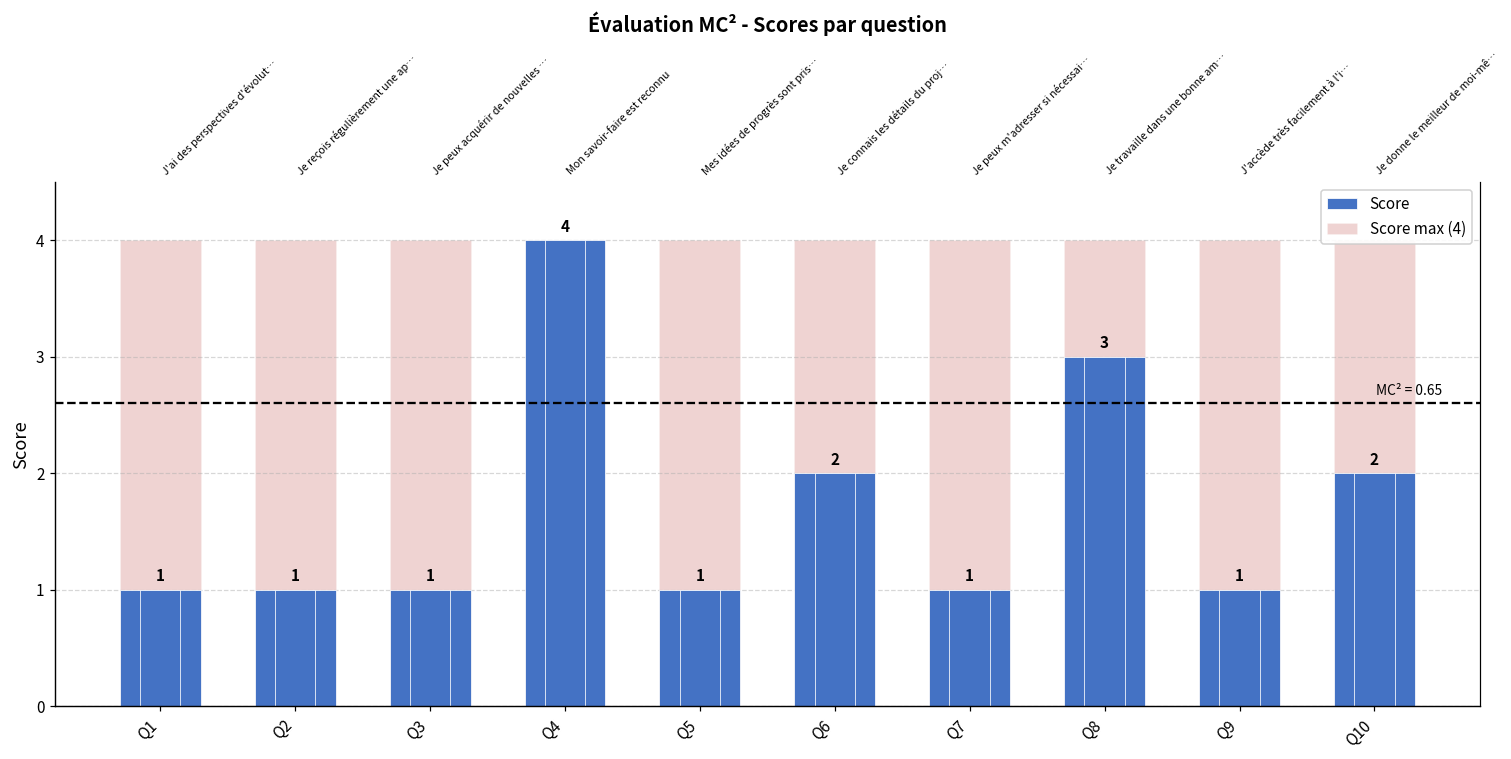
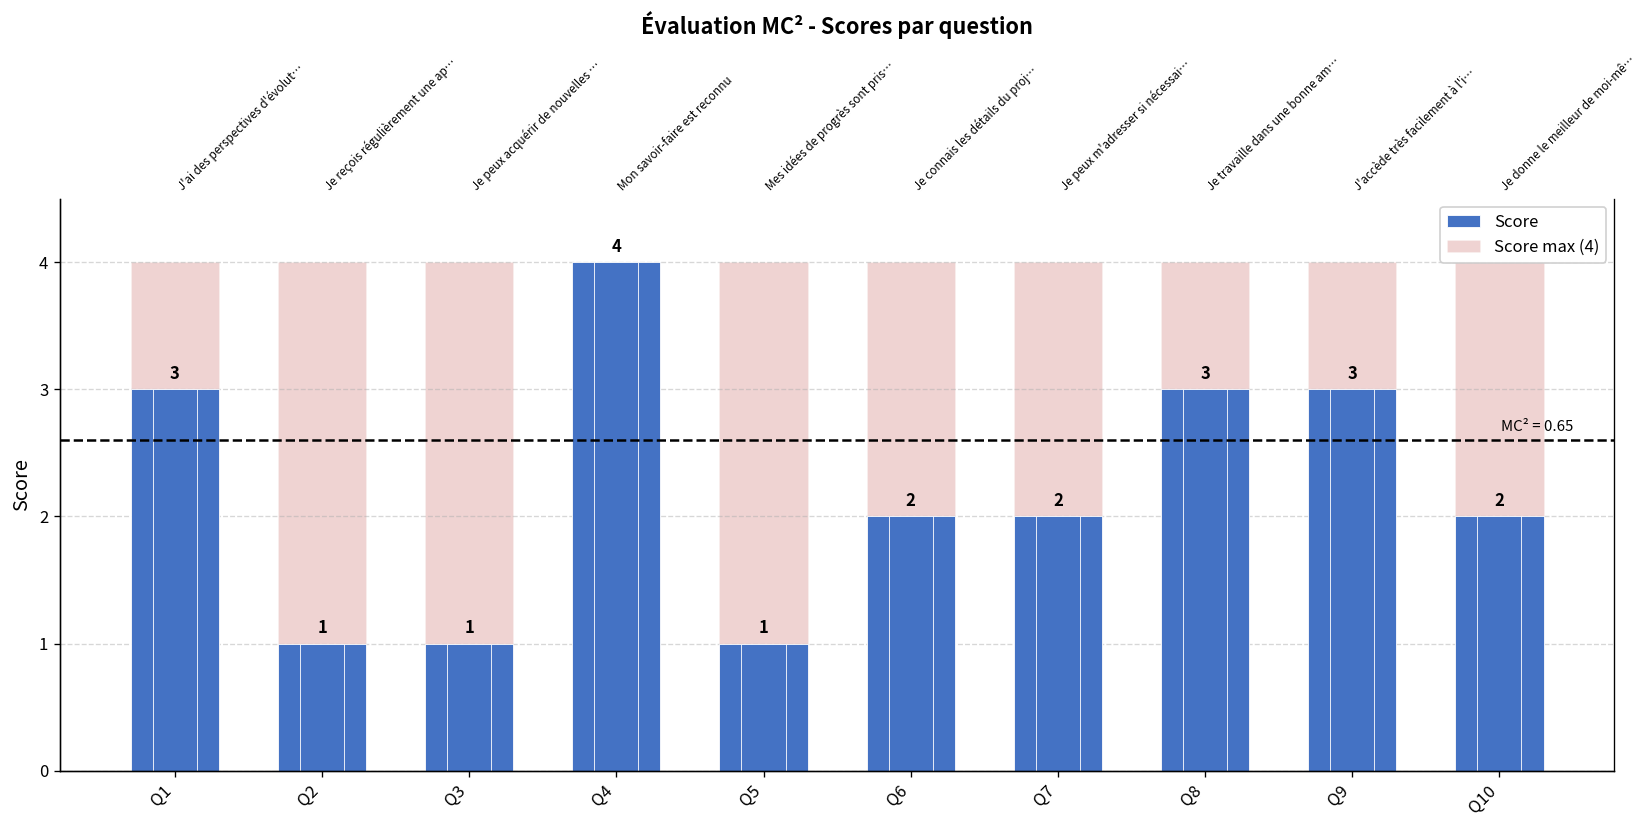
  {
    "Score": {
-     "Q1": 1,
+     "Q1": 3,
      "Q4": 4,
-     "Q7": 1,
-     "Q9": 1
+     "Q7": 2,
+     "Q9": 3
    },
    "Score max (4)": {
      "Q4": 4
    }
  }
